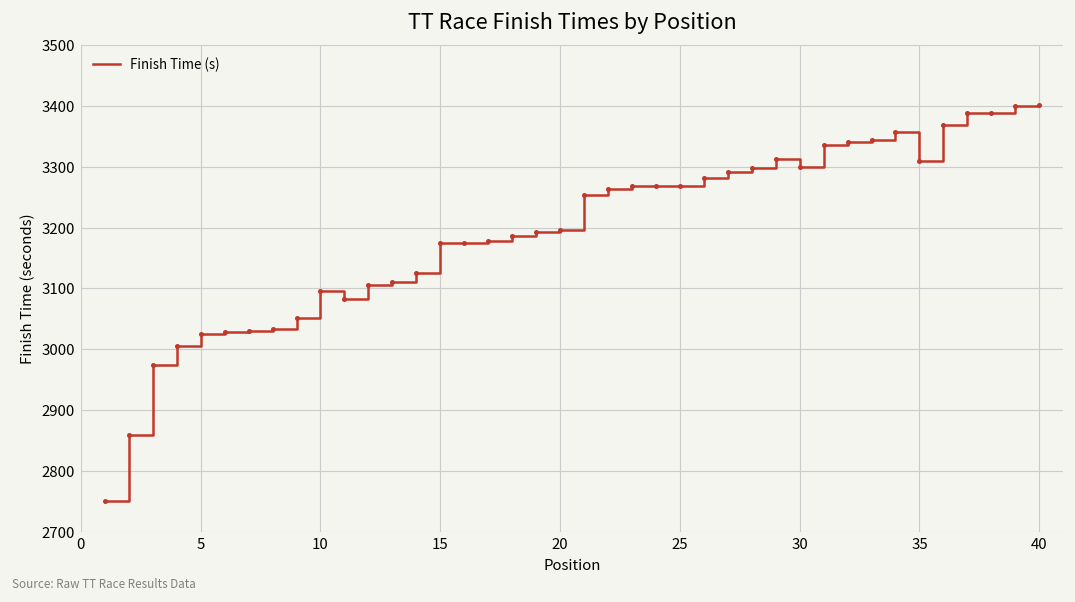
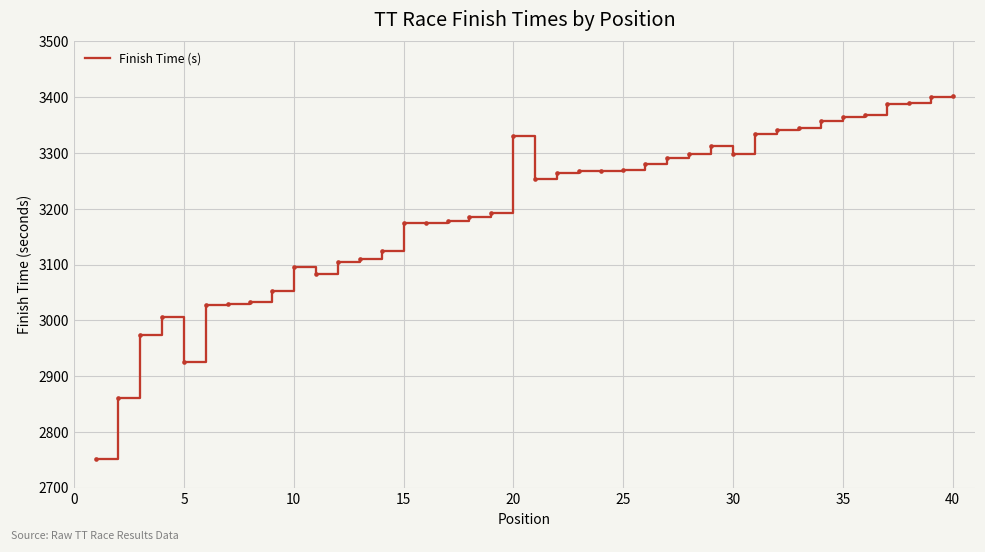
  {
-   "5": 3030,
+   "5": 2930,
    "10": 3100,
    "15": 3170,
-   "20": 3200,
+   "20": 3330,
    "25": 3270,
    "30": 3300,
-   "35": 3310,
+   "35": 3370,
    "40": 3400
  }
